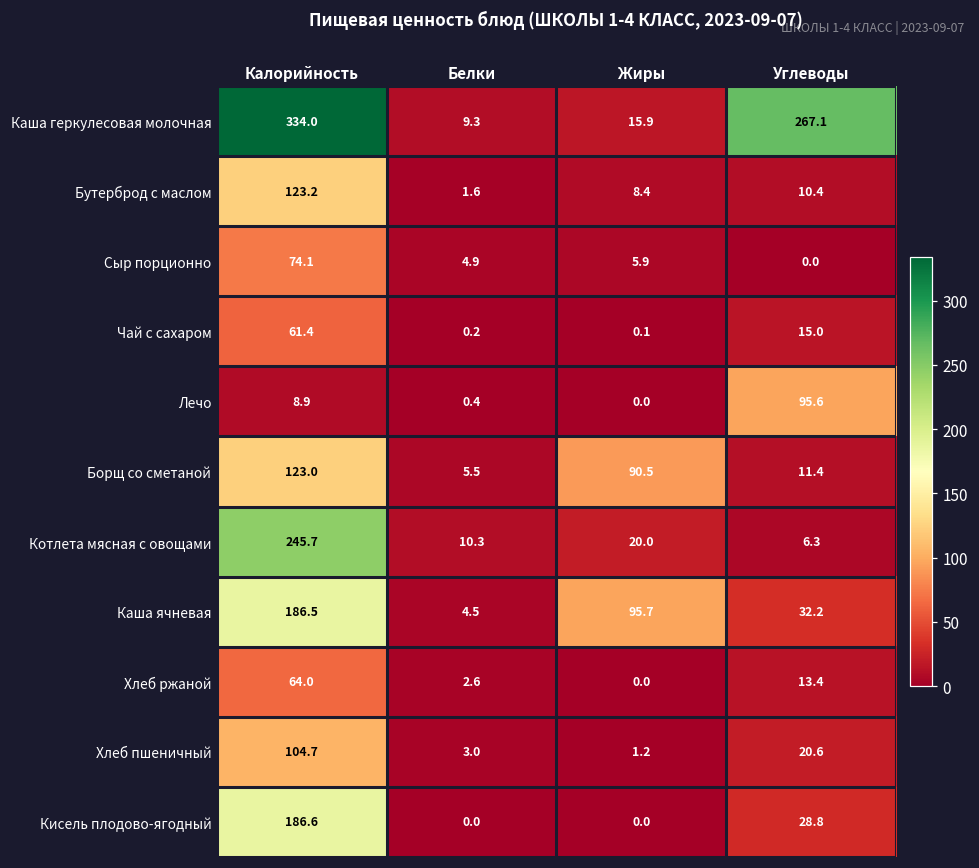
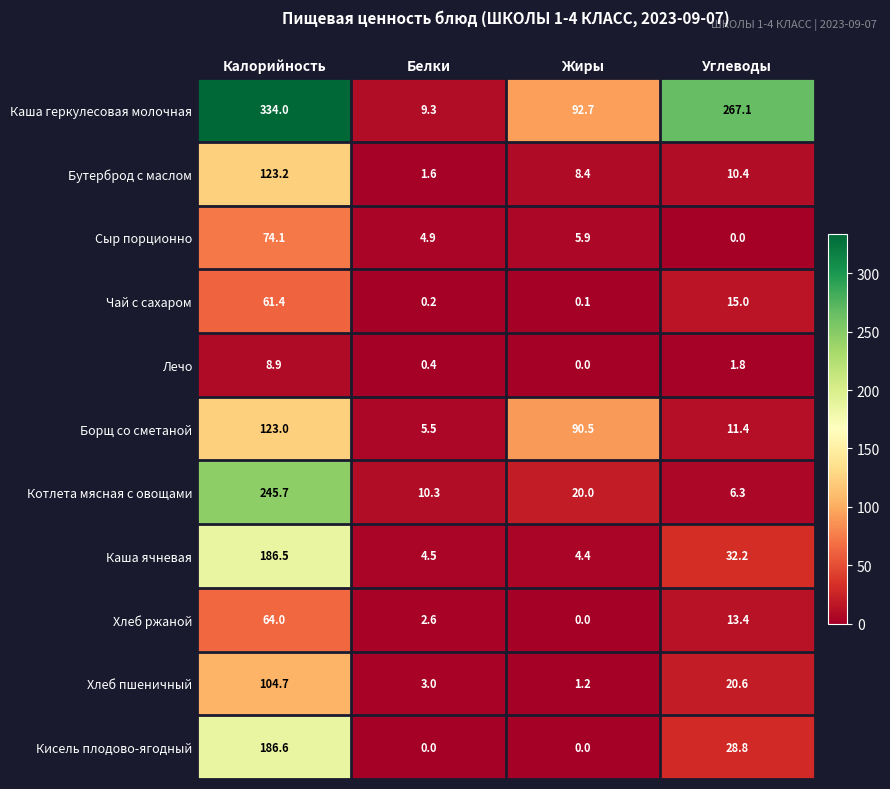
  {
    "Каша геркулесовая молочная": {
      "Калорийность": 334.0,
      "Белки": 9.3,
-     "Жиры": 15.9,
+     "Жиры": 92.7,
      "Углеводы": 267.1
    },
    "Бутерброд с маслом": {
      "Калорийность": 123.2,
      "Белки": 1.6,
      "Жиры": 8.4,
      "Углеводы": 10.4
    },
    "Сыр порционно": {
      "Калорийность": 74.1,
      "Белки": 4.9,
      "Жиры": 5.9,
      "Углеводы": 0.0
    },
    "Чай с сахаром": {
      "Калорийность": 61.4,
      "Белки": 0.2,
      "Жиры": 0.1,
      "Углеводы": 15.0
    },
    "Лечо": {
      "Калорийность": 8.9,
      "Белки": 0.4,
      "Жиры": 0.0,
-     "Углеводы": 95.6
+     "Углеводы": 1.8
    },
    "Борщ со сметаной": {
      "Калорийность": 123.0,
      "Белки": 5.5,
      "Жиры": 90.5,
      "Углеводы": 11.4
    },
    "Котлета мясная с овощами": {
      "Калорийность": 245.7,
      "Белки": 10.3,
      "Жиры": 20.0,
      "Углеводы": 6.3
    },
    "Каша ячневая": {
      "Калорийность": 186.5,
      "Белки": 4.5,
-     "Жиры": 95.7,
+     "Жиры": 4.4,
      "Углеводы": 32.2
    },
    "Хлеб ржаной": {
      "Калорийность": 64.0,
      "Белки": 2.6,
      "Жиры": 0.0,
      "Углеводы": 13.4
    },
    "Хлеб пшеничный": {
      "Калорийность": 104.7,
      "Белки": 3.0,
      "Жиры": 1.2,
      "Углеводы": 20.6
    },
    "Кисель плодово-ягодный": {
      "Калорийность": 186.6,
      "Белки": 0.0,
      "Жиры": 0.0,
      "Углеводы": 28.8
    }
  }
